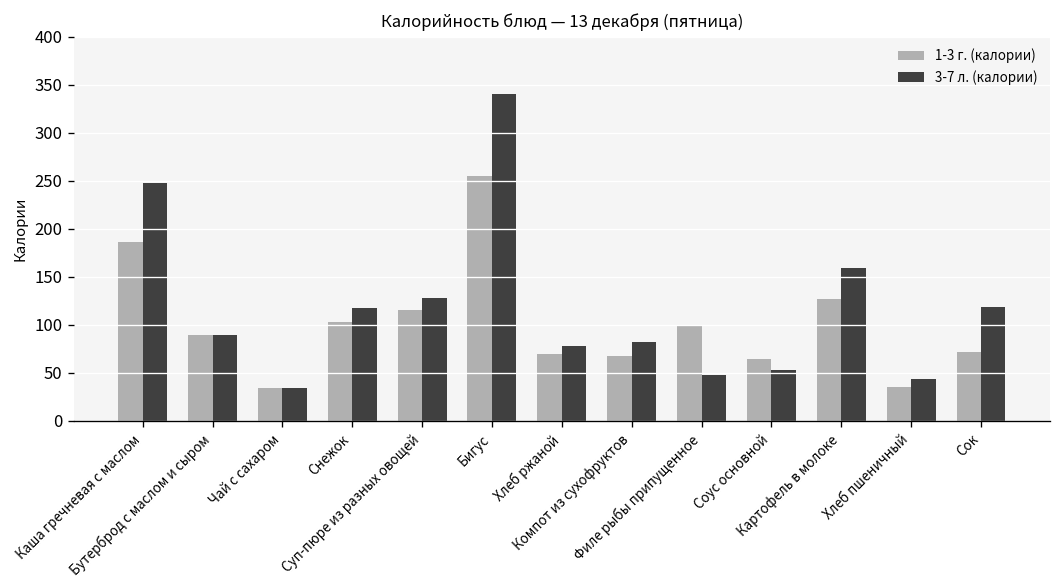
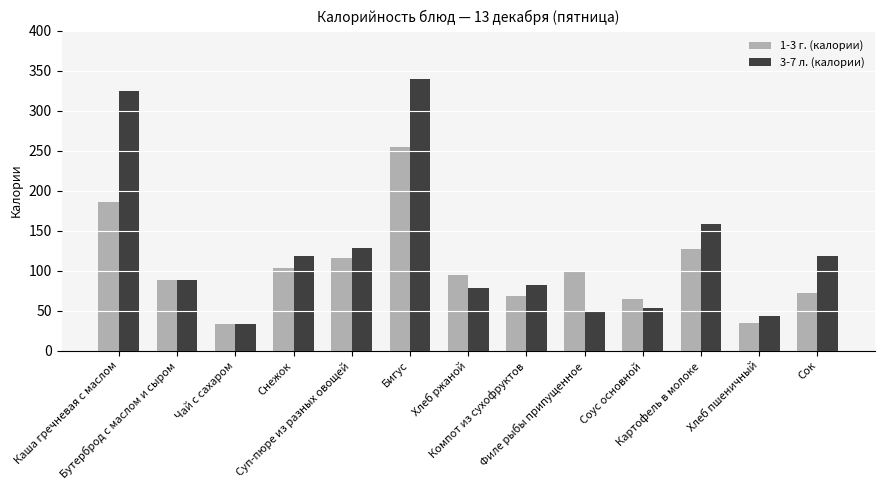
  {
    "1-3 г. (калории)": {
      "Каша гречневая с маслом": 190,
      "Бутерброд с маслом и сыром": 90,
      "Чай с сахаром": 30,
      "Снежок": 100,
      "Суп-пюре из разных овощей": 120,
      "Бигус": 260,
-     "Хлеб ржаной": 70,
+     "Хлеб ржаной": 100,
      "Компот из сухофруктов": 70,
      "Филе рыбы припущенное": 100,
      "Соус основной": 70,
      "Картофель в молоке": 130,
      "Хлеб пшеничный": 40,
      "Сок": 70
    },
    "3-7 л. (калории)": {
-     "Каша гречневая с маслом": 250,
+     "Каша гречневая с маслом": 320,
      "Бутерброд с маслом и сыром": 90,
      "Чай с сахаром": 30,
      "Снежок": 120,
      "Суп-пюре из разных овощей": 130,
      "Бигус": 340,
      "Хлеб ржаной": 80,
      "Компот из сухофруктов": 80,
      "Филе рыбы припущенное": 50,
      "Соус основной": 50,
      "Картофель в молоке": 160,
      "Хлеб пшеничный": 40,
      "Сок": 120
    }
  }
